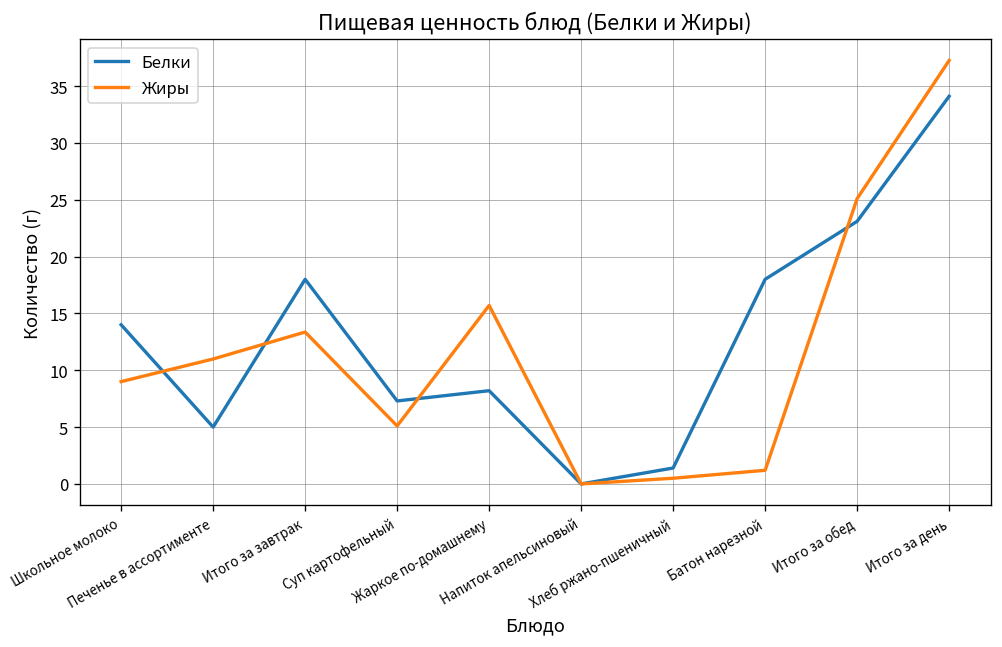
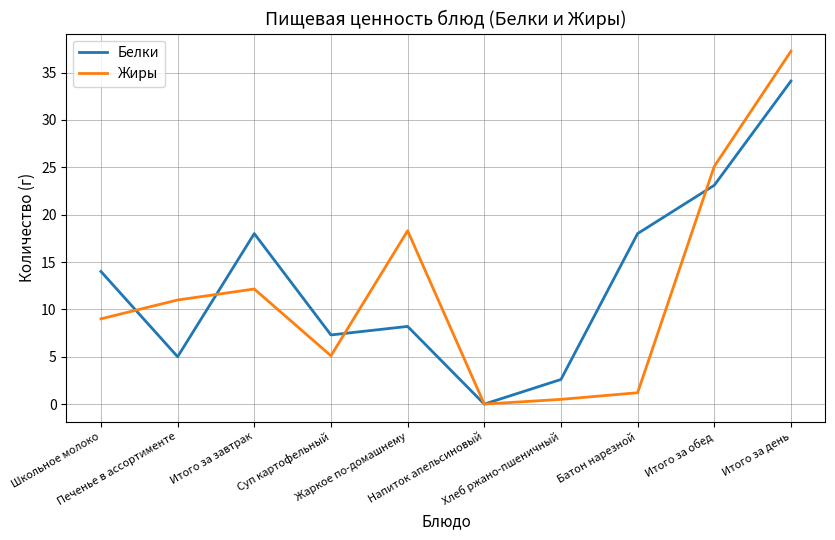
  {
    "Белки": {
      "Школьное молоко": 14,
      "Печенье в ассортименте": 5,
      "Итого за завтрак": 18,
      "Суп картофельный": 7,
      "Жаркое по-домашнему": 8,
-     "Хлеб ржано-пшеничный": 1,
+     "Хлеб ржано-пшеничный": 3,
      "Батон нарезной": 18,
      "Итого за обед": 23,
      "Итого за день": 34
    },
    "Жиры": {
      "Школьное молоко": 9,
      "Печенье в ассортименте": 11,
-     "Итого за завтрак": 13,
+     "Итого за завтрак": 12,
      "Суп картофельный": 5,
-     "Жаркое по-домашнему": 16,
+     "Жаркое по-домашнему": 18,
      "Хлеб ржано-пшеничный": 1,
      "Батон нарезной": 1,
      "Итого за обед": 25,
      "Итого за день": 37
    }
  }
